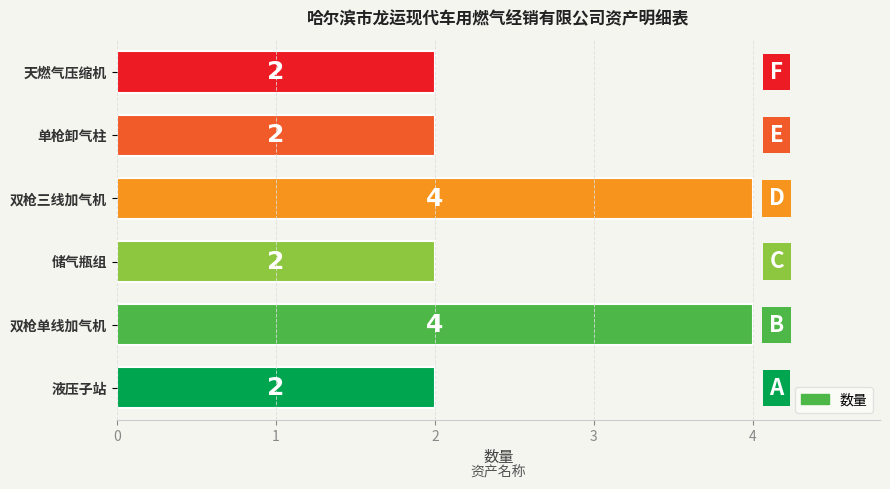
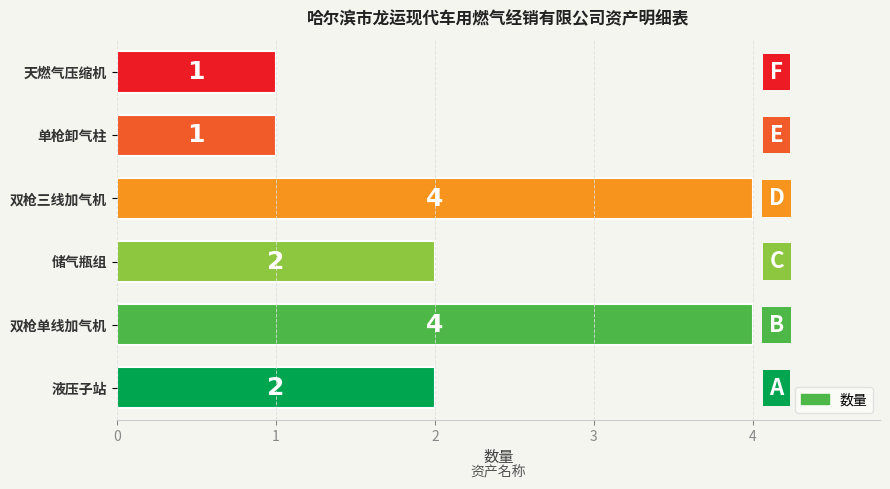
  {
-   "天燃气压缩机": 2,
-   "单枪卸气柱": 2,
+   "天燃气压缩机": 1,
+   "单枪卸气柱": 1,
    "双枪三线加气机": 4,
    "储气瓶组": 2,
    "双枪单线加气机": 4,
    "液压子站": 2
  }
